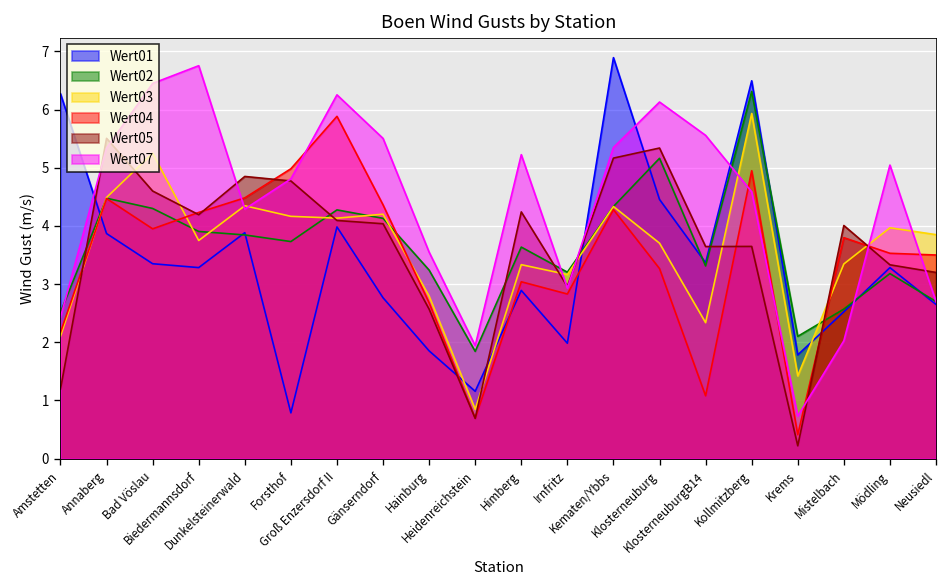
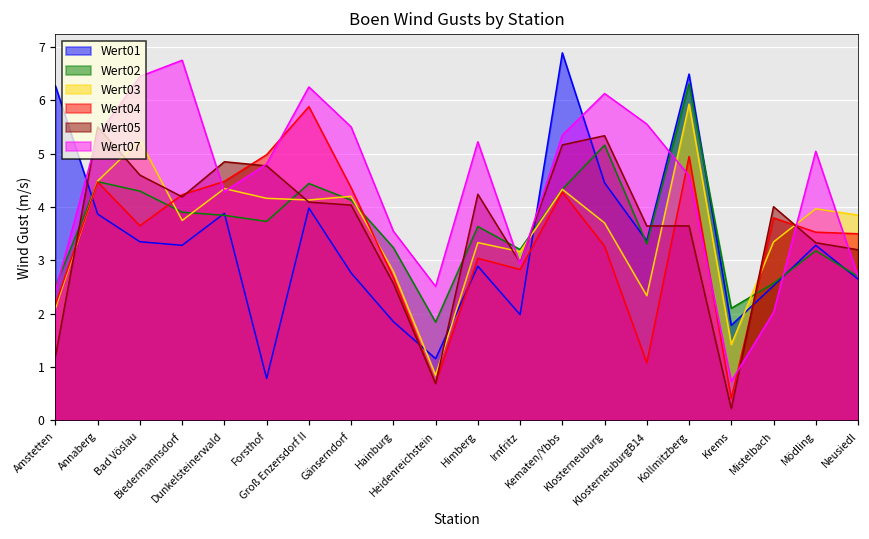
  {
    "Wert01": {
      "Amstetten": 6.3,
      "Annaberg": 3.9,
      "Bad Vöslau": 3.3,
      "Biedermannsdorf": 3.3,
      "Forsthof": 0.8,
      "Groß Enzersdorf II": 4.0,
      "Gänserndorf": 2.8,
      "Hainburg": 1.9,
      "Heidenreichstein": 1.2,
      "Himberg": 2.9,
      "Irnfritz": 2.0,
      "Kematen/Ybbs": 6.9,
      "Klosterneuburg": 4.5,
      "KlosterneuburgB14": 3.4,
      "Kollmitzberg": 6.5,
      "Krems": 1.8
    },
    "Wert02": {
      "Amstetten": 2.5,
      "Bad Vöslau": 4.3,
      "Biedermannsdorf": 3.9,
      "Forsthof": 3.7,
-     "Groß Enzersdorf II": 4.3,
+     "Groß Enzersdorf II": 4.4,
      "Gänserndorf": 4.1,
      "Hainburg": 3.2,
      "Heidenreichstein": 1.8,
      "Himberg": 3.6,
      "Klosterneuburg": 5.2,
      "KlosterneuburgB14": 3.3,
      "Kollmitzberg": 6.3,
      "Krems": 2.1,
      "Mödling": 3.2
    },
    "Wert03": {
      "Amstetten": 2.1,
      "Biedermannsdorf": 3.7,
      "Dunkelsteinerwald": 4.3,
      "Forsthof": 4.2,
      "Gänserndorf": 4.2,
      "Hainburg": 2.8,
      "Heidenreichstein": 0.8,
      "Himberg": 3.3,
      "Klosterneuburg": 3.7,
      "KlosterneuburgB14": 2.3,
      "Kollmitzberg": 5.9,
      "Krems": 1.4,
      "Mistelbach": 3.3,
      "Mödling": 4.0,
      "Neusiedl": 3.8
    },
    "Wert04": {
      "Amstetten": 2.2,
-     "Bad Vöslau": 4.0,
+     "Bad Vöslau": 3.6,
      "Dunkelsteinerwald": 4.5,
      "Forsthof": 5.0,
      "Groß Enzersdorf II": 5.9,
      "Gänserndorf": 4.4,
      "Hainburg": 2.7,
      "Himberg": 3.0,
      "Irnfritz": 2.8,
      "Kematen/Ybbs": 4.3,
      "Klosterneuburg": 3.3,
      "KlosterneuburgB14": 1.1,
      "Kollmitzberg": 4.9,
      "Krems": 0.4,
      "Mistelbach": 3.8,
      "Mödling": 3.5,
      "Neusiedl": 3.5
    },
    "Wert05": {
      "Amstetten": 1.2,
      "Bad Vöslau": 4.6,
      "Dunkelsteinerwald": 4.9,
      "Gänserndorf": 4.0,
      "Hainburg": 2.6,
      "Himberg": 4.2,
      "Kematen/Ybbs": 5.2,
      "Klosterneuburg": 5.3,
      "KlosterneuburgB14": 3.6,
      "Kollmitzberg": 3.6,
      "Krems": 0.2,
      "Mistelbach": 4.0,
      "Neusiedl": 3.2
    },
    "Wert07": {
      "Amstetten": 2.4,
      "Biedermannsdorf": 6.8,
      "Dunkelsteinerwald": 4.3,
      "Groß Enzersdorf II": 6.3,
      "Gänserndorf": 5.5,
      "Hainburg": 3.5,
-     "Heidenreichstein": 1.9,
+     "Heidenreichstein": 2.5,
      "Himberg": 5.2,
      "Kematen/Ybbs": 5.3,
      "Klosterneuburg": 6.1,
      "KlosterneuburgB14": 5.6,
      "Kollmitzberg": 4.6,
      "Krems": 0.7,
      "Mistelbach": 2.0,
      "Mödling": 5.0
    }
  }
